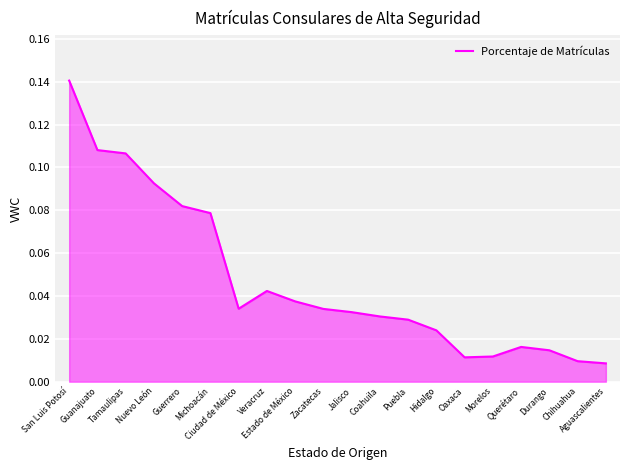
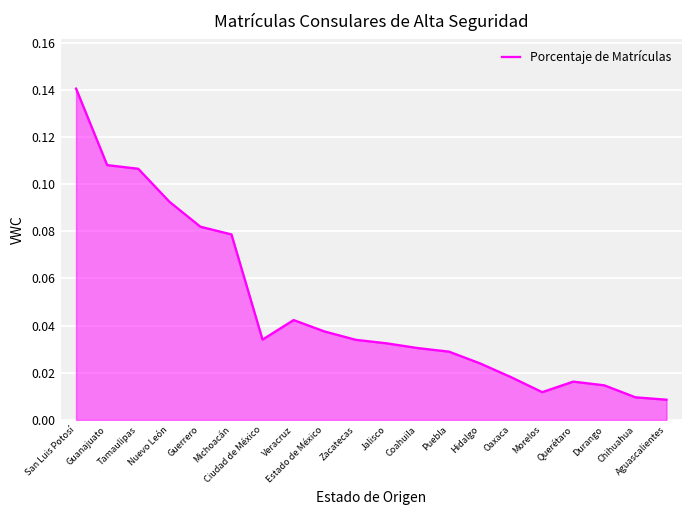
  {
    "San Luis Potosí": 0.141,
    "Guanajuato": 0.108,
    "Tamaulipas": 0.107,
    "Nuevo León": 0.093,
    "Guerrero": 0.082,
    "Michoacán": 0.079,
    "Ciudad de México": 0.034,
    "Veracruz": 0.042,
    "Estado de México": 0.037,
    "Zacatecas": 0.034,
    "Jalisco": 0.032,
    "Coahuila": 0.030,
    "Puebla": 0.029,
    "Hidalgo": 0.024,
-   "Oaxaca": 0.011,
+   "Oaxaca": 0.018,
    "Morelos": 0.012,
    "Querétaro": 0.016,
    "Durango": 0.015,
    "Chihuahua": 0.010,
    "Aguascalientes": 0.009
  }
